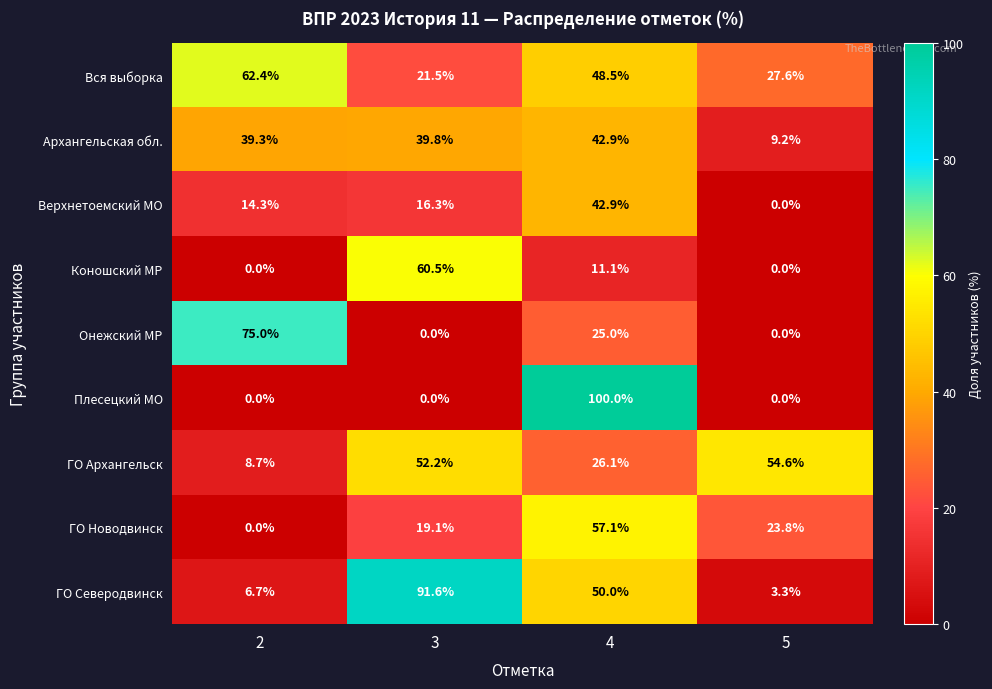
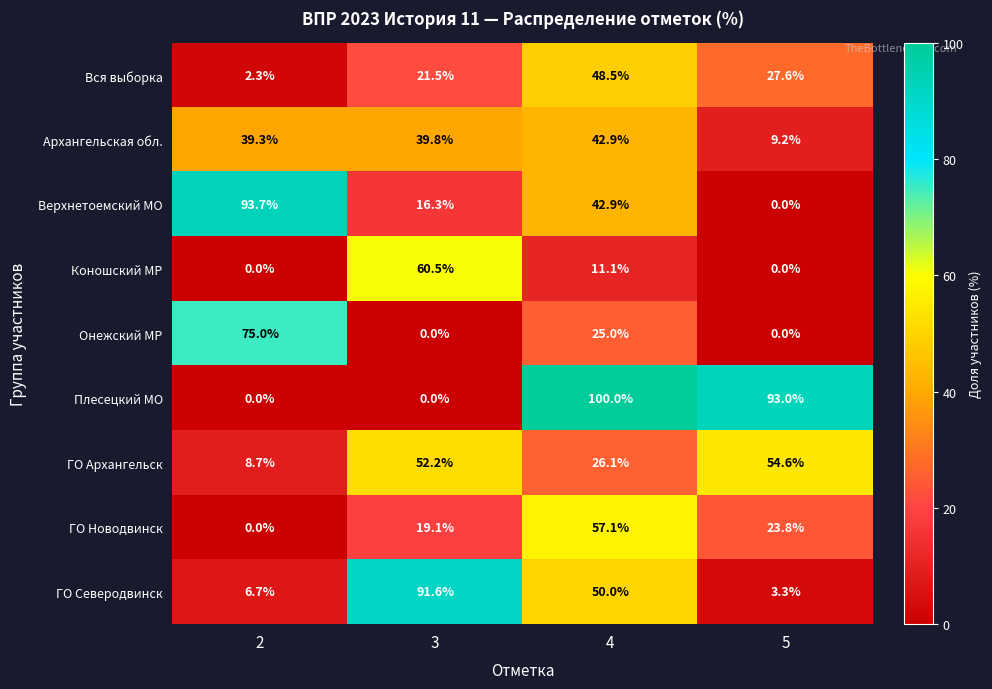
  {
    "Вся выборка": {
-     "2": "62.4%",
+     "2": "2.3%",
      "3": "21.5%",
      "4": "48.5%",
      "5": "27.6%"
    },
    "Архангельская обл.": {
      "2": "39.3%",
      "3": "39.8%",
      "4": "42.9%",
      "5": "9.2%"
    },
    "Верхнетоемский МО": {
-     "2": "14.3%",
+     "2": "93.7%",
      "3": "16.3%",
      "4": "42.9%",
      "5": "0.0%"
    },
    "Коношский МР": {
      "2": "0.0%",
      "3": "60.5%",
      "4": "11.1%",
      "5": "0.0%"
    },
    "Онежский МР": {
      "2": "75.0%",
      "3": "0.0%",
      "4": "25.0%",
      "5": "0.0%"
    },
    "Плесецкий МО": {
      "2": "0.0%",
      "3": "0.0%",
      "4": "100.0%",
-     "5": "0.0%"
+     "5": "93.0%"
    },
    "ГО Архангельск": {
      "2": "8.7%",
      "3": "52.2%",
      "4": "26.1%",
      "5": "54.6%"
    },
    "ГО Новодвинск": {
      "2": "0.0%",
      "3": "19.1%",
      "4": "57.1%",
      "5": "23.8%"
    },
    "ГО Северодвинск": {
      "2": "6.7%",
      "3": "91.6%",
      "4": "50.0%",
      "5": "3.3%"
    }
  }
